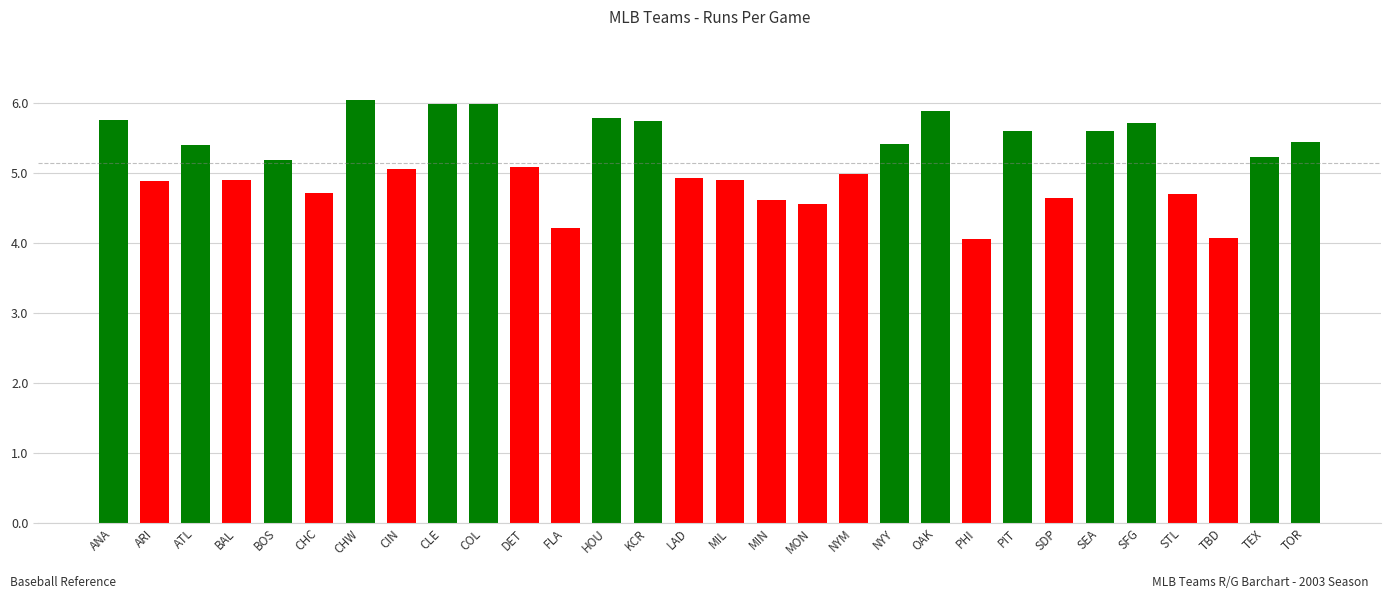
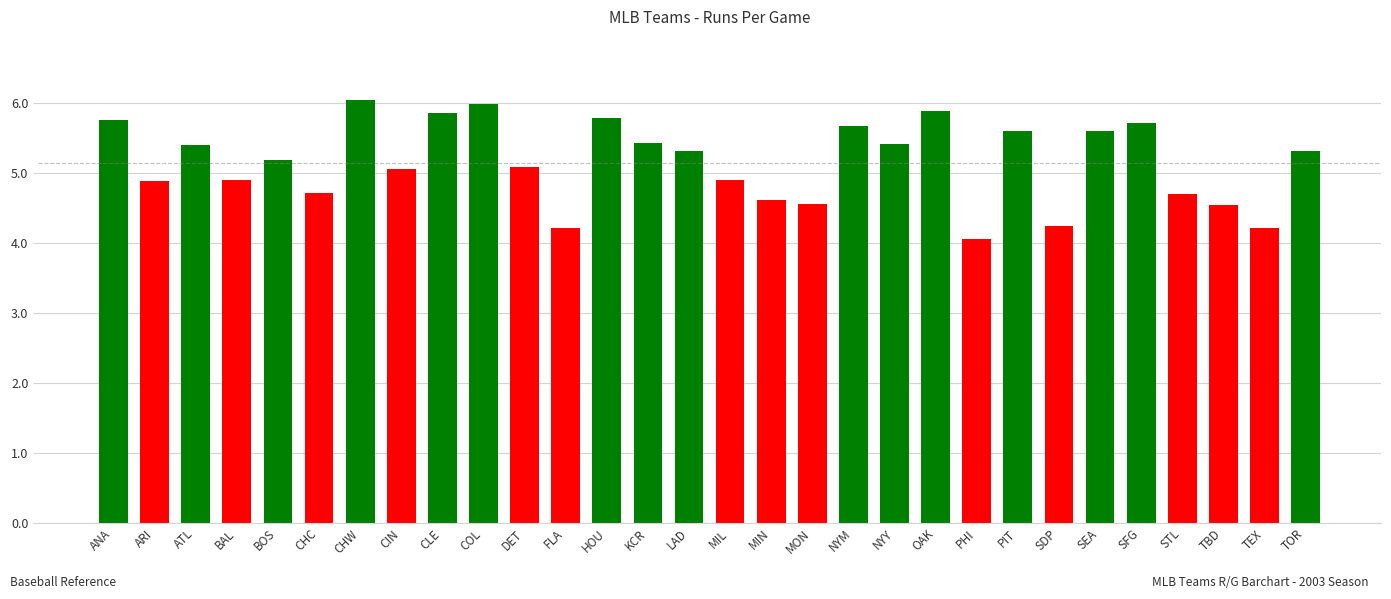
  {
    "ANA": 5.8,
    "ARI": 4.9,
    "ATL": 5.4,
    "BAL": 4.9,
    "BOS": 5.2,
    "CHC": 4.7,
    "CHW": 6.0,
    "CIN": 5.1,
-   "CLE": 6.0,
+   "CLE": 5.9,
    "COL": 6.0,
    "DET": 5.1,
    "FLA": 4.2,
    "HOU": 5.8,
-   "KCR": 5.7,
-   "LAD": 4.9,
+   "KCR": 5.4,
+   "LAD": 5.3,
    "MIL": 4.9,
    "MIN": 4.6,
    "MON": 4.6,
-   "NYM": 5.0,
+   "NYM": 5.7,
    "NYY": 5.4,
    "OAK": 5.9,
    "PHI": 4.1,
    "PIT": 5.6,
-   "SDP": 4.6,
+   "SDP": 4.3,
    "SEA": 5.6,
    "SFG": 5.7,
    "STL": 4.7,
-   "TBD": 4.1,
-   "TEX": 5.2,
-   "TOR": 5.4
+   "TBD": 4.6,
+   "TEX": 4.2,
+   "TOR": 5.3
  }
